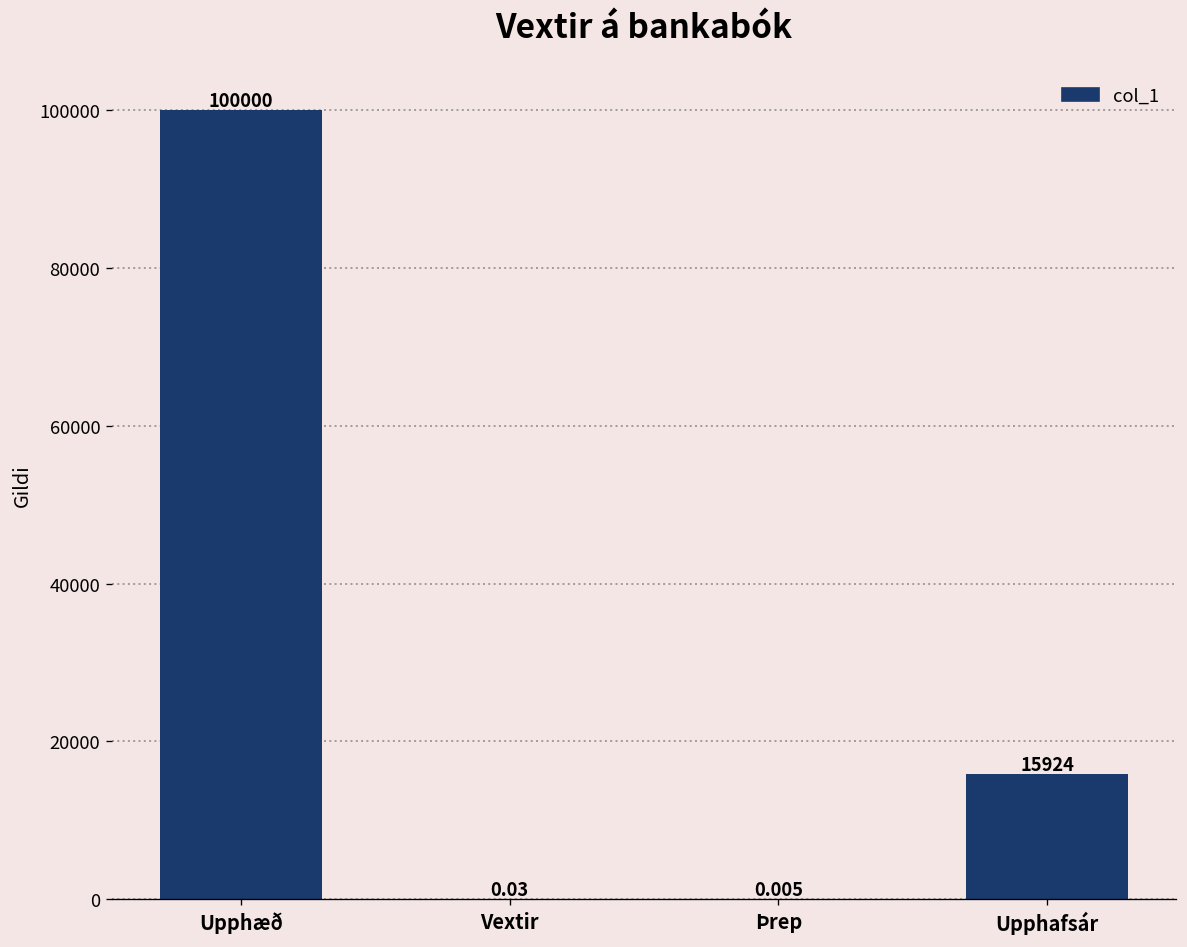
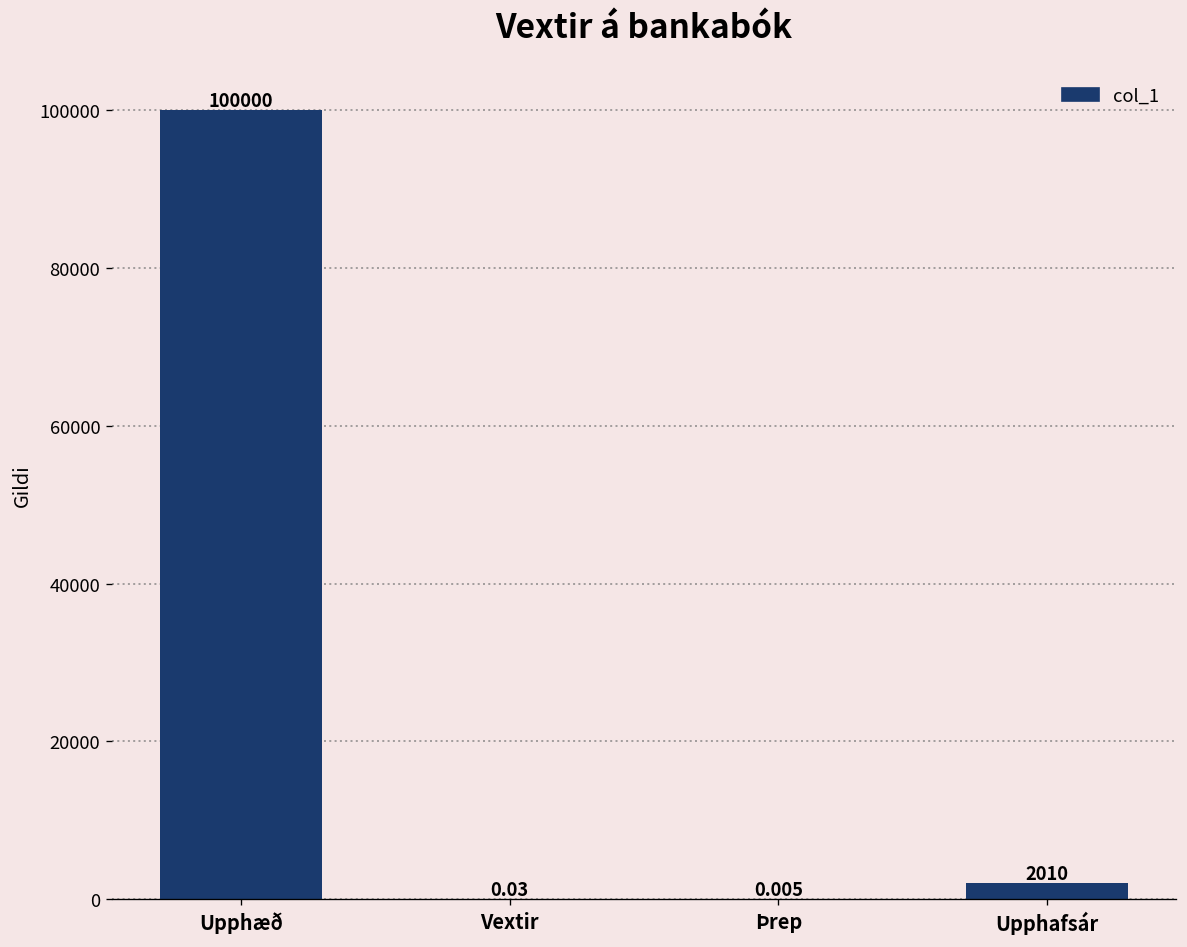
  {
    "Upphæð": 100000,
    "Vextir": 0.03,
    "Þrep": 0.005,
-   "Upphafsár": 15924
+   "Upphafsár": 2010
  }
